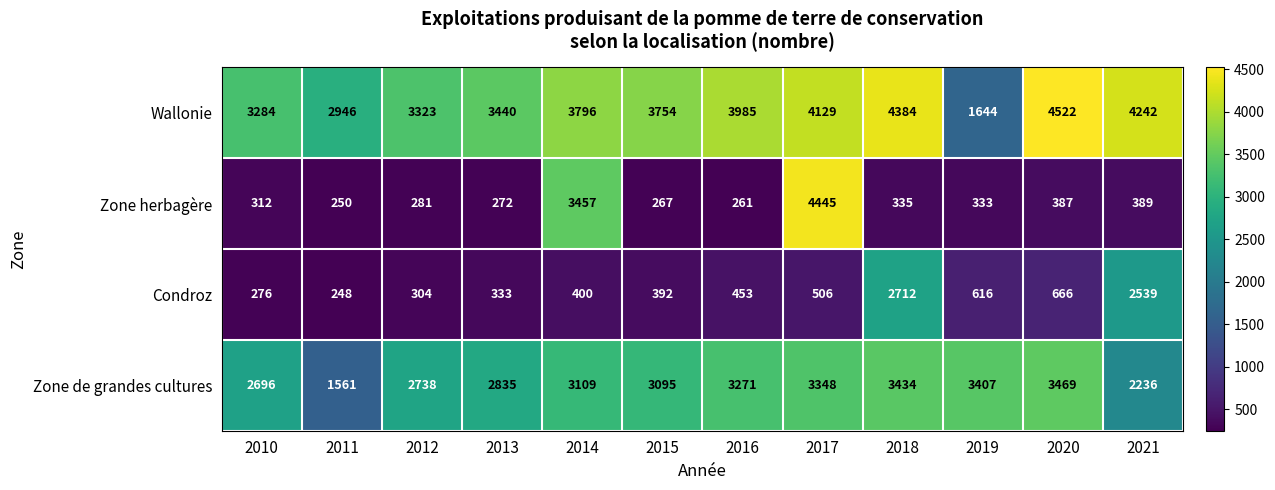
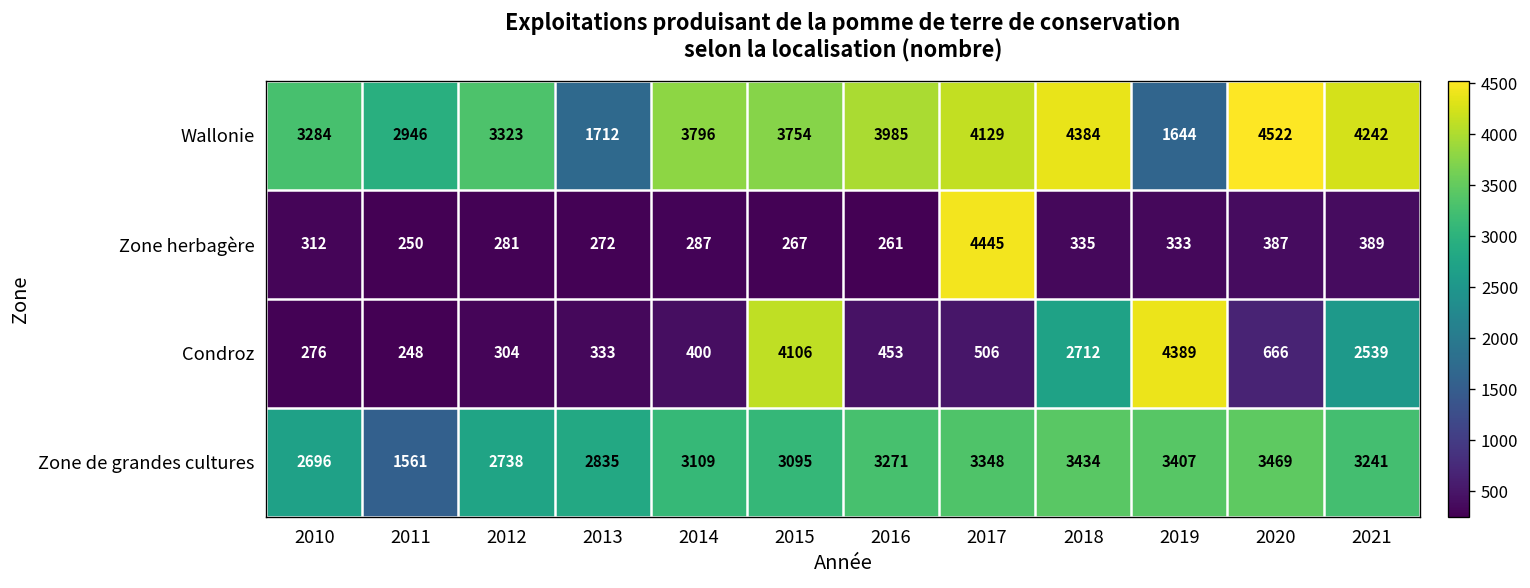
  {
    "Wallonie": {
      "2010": 3284,
      "2011": 2946,
      "2012": 3323,
-     "2013": 3440,
+     "2013": 1712,
      "2014": 3796,
      "2015": 3754,
      "2016": 3985,
      "2017": 4129,
      "2018": 4384,
      "2019": 1644,
      "2020": 4522,
      "2021": 4242
    },
    "Zone herbagère": {
      "2010": 312,
      "2011": 250,
      "2012": 281,
      "2013": 272,
-     "2014": 3457,
+     "2014": 287,
      "2015": 267,
      "2016": 261,
      "2017": 4445,
      "2018": 335,
      "2019": 333,
      "2020": 387,
      "2021": 389
    },
    "Condroz": {
      "2010": 276,
      "2011": 248,
      "2012": 304,
      "2013": 333,
      "2014": 400,
-     "2015": 392,
+     "2015": 4106,
      "2016": 453,
      "2017": 506,
      "2018": 2712,
-     "2019": 616,
+     "2019": 4389,
      "2020": 666,
      "2021": 2539
    },
    "Zone de grandes cultures": {
      "2010": 2696,
      "2011": 1561,
      "2012": 2738,
      "2013": 2835,
      "2014": 3109,
      "2015": 3095,
      "2016": 3271,
      "2017": 3348,
      "2018": 3434,
      "2019": 3407,
      "2020": 3469,
-     "2021": 2236
+     "2021": 3241
    }
  }
